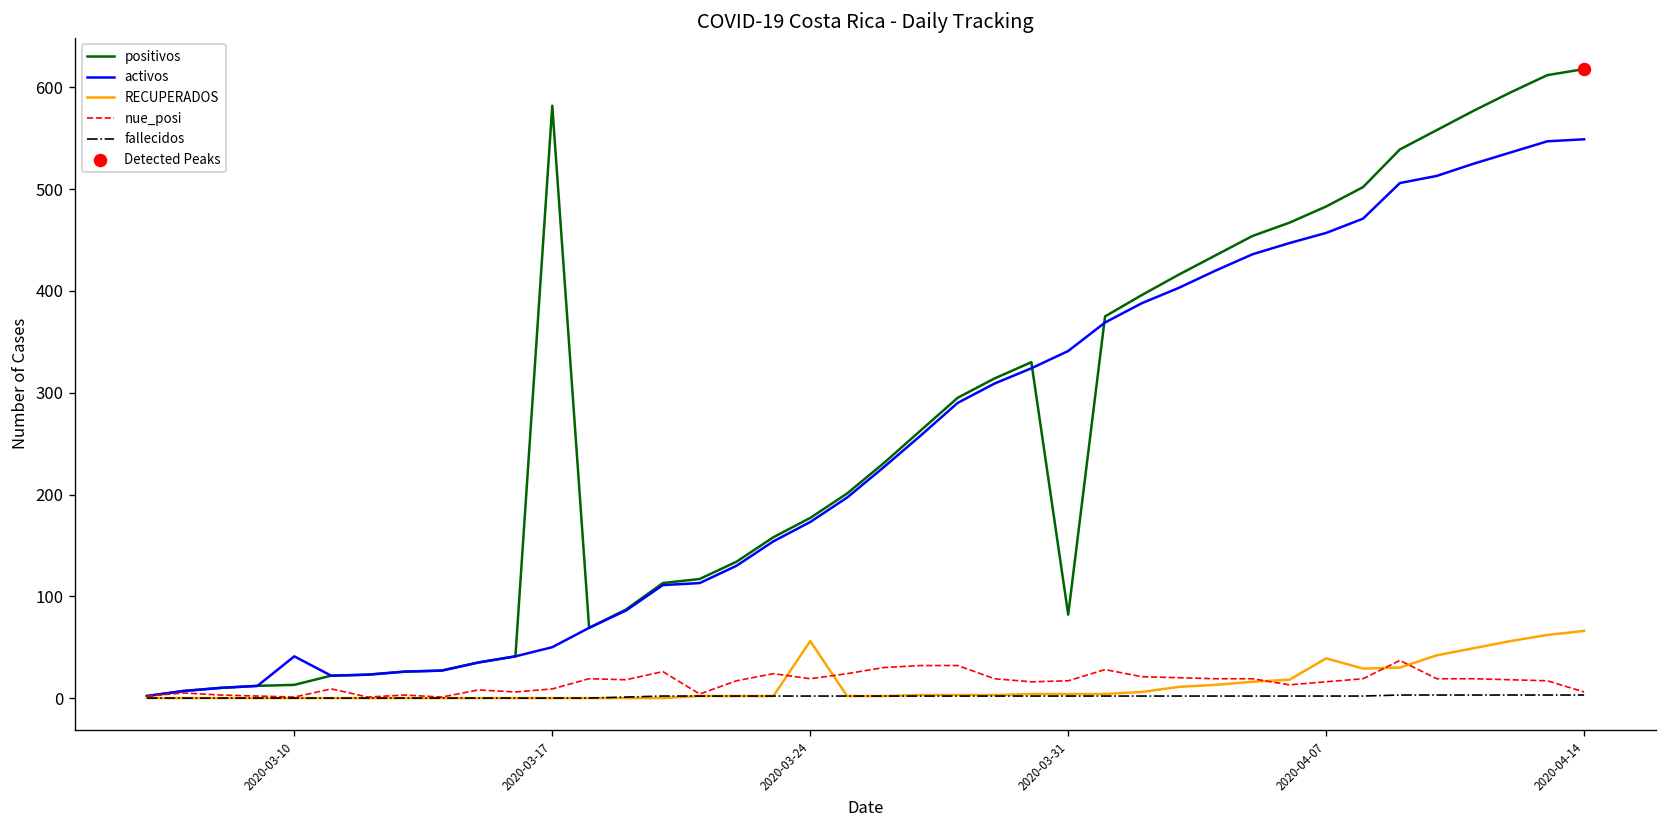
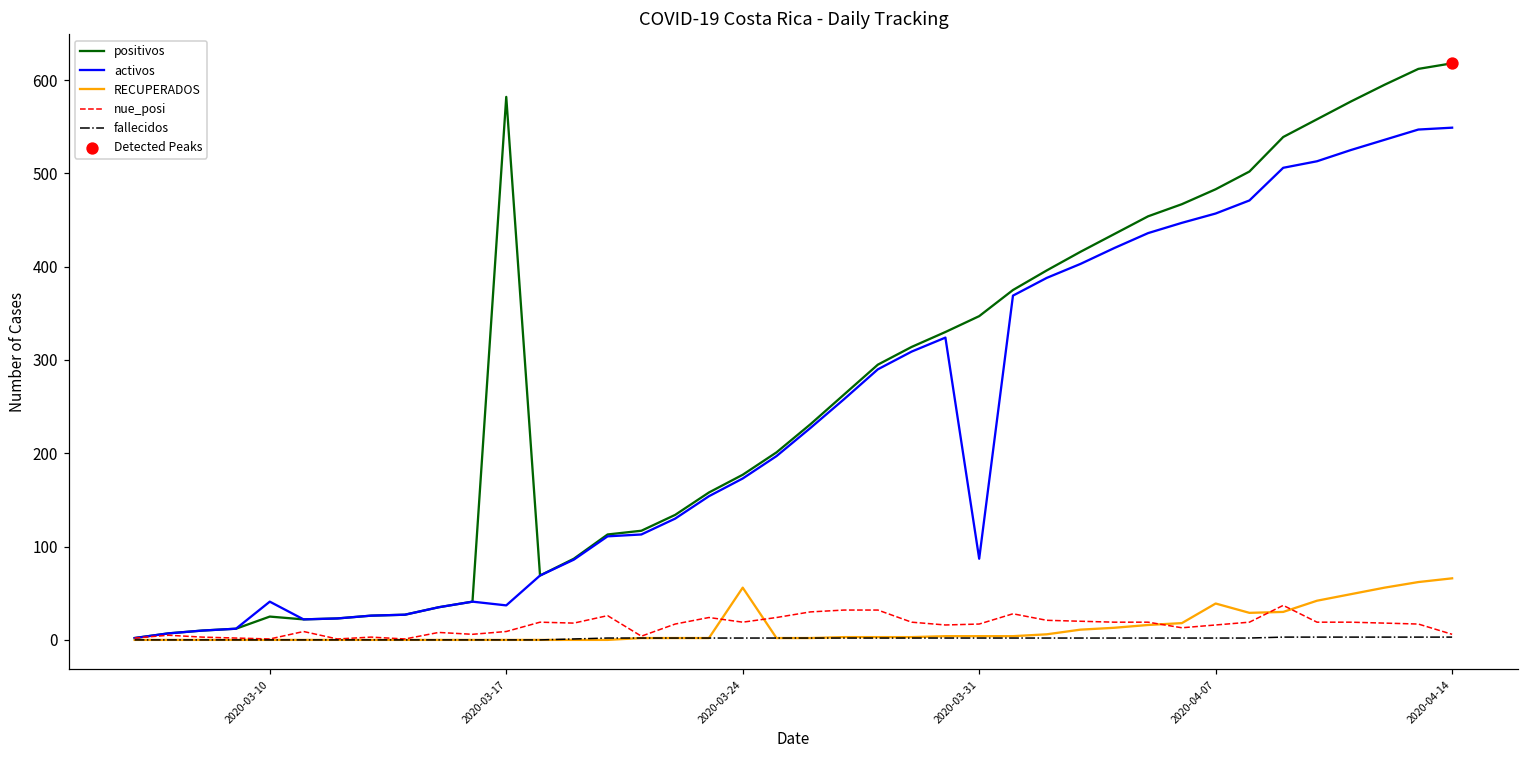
  {
    "positivos": {
-     "2020-03-10": 10,
+     "2020-03-10": 30,
      "2020-03-17": 580,
      "2020-03-24": 180,
-     "2020-03-31": 80,
+     "2020-03-31": 350,
      "2020-04-07": 480
    },
    "activos": {
      "2020-03-10": 40,
-     "2020-03-17": 50,
+     "2020-03-17": 40,
      "2020-03-24": 170,
-     "2020-03-31": 340,
+     "2020-03-31": 90,
      "2020-04-07": 460,
      "2020-04-14": 550
    },
    "RECUPERADOS": {
      "2020-03-24": 60,
      "2020-04-07": 40,
      "2020-04-14": 70
    },
    "fallecidos": {
      "2020-03-24": 0,
      "2020-04-07": 0,
      "2020-04-14": 0
    }
  }
